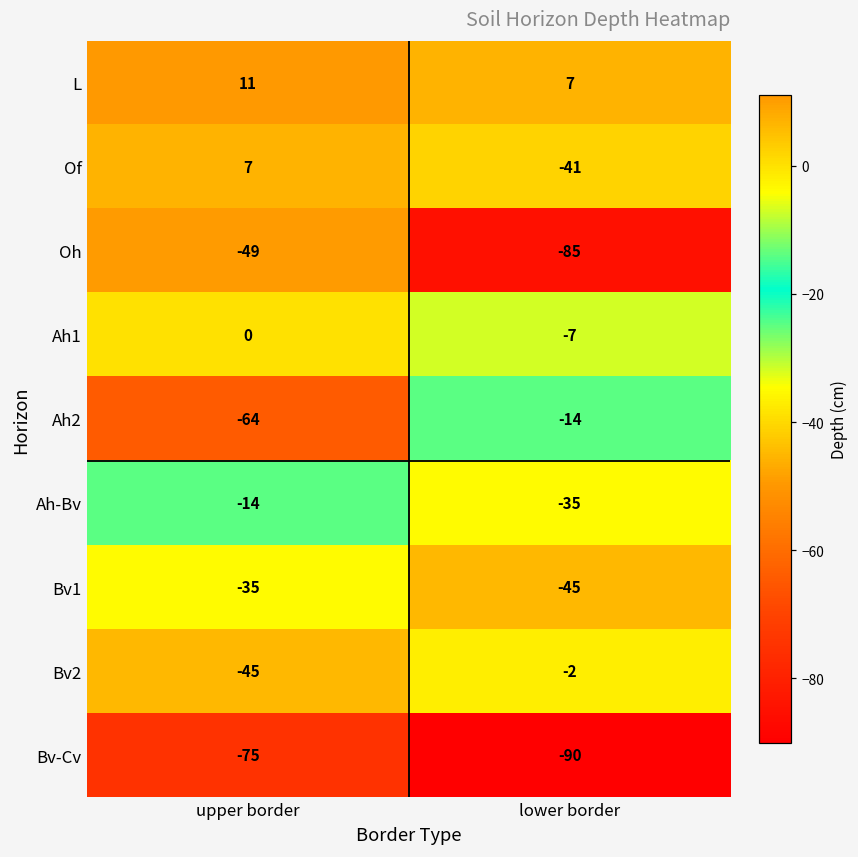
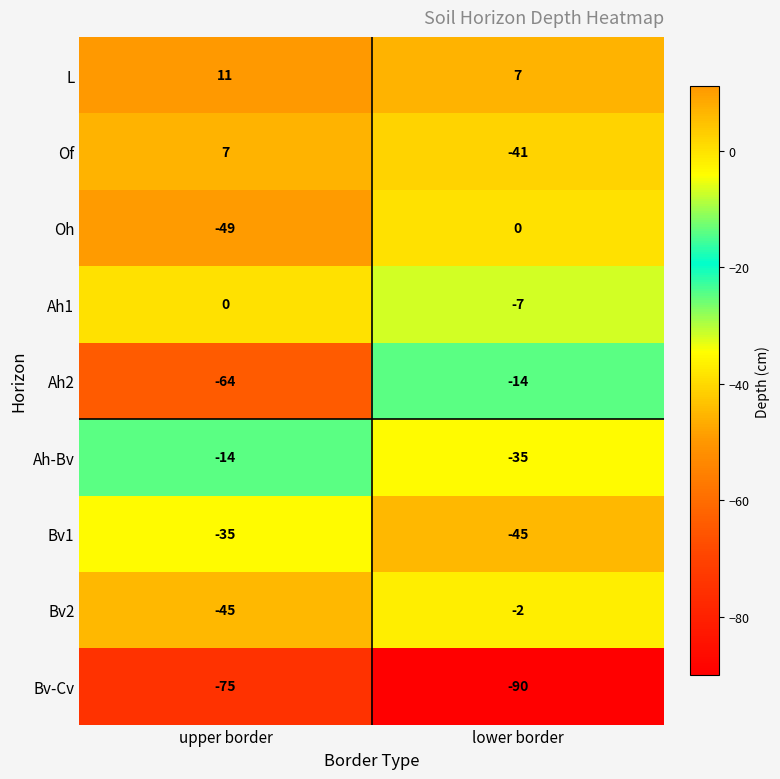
  {
    "L": {
      "upper border": 11,
      "lower border": 7
    },
    "Of": {
      "upper border": 7,
      "lower border": -41
    },
    "Oh": {
      "upper border": -49,
-     "lower border": -85
+     "lower border": 0
    },
    "Ah1": {
      "upper border": 0,
      "lower border": -7
    },
    "Ah2": {
      "upper border": -64,
      "lower border": -14
    },
    "Ah-Bv": {
      "upper border": -14,
      "lower border": -35
    },
    "Bv1": {
      "upper border": -35,
      "lower border": -45
    },
    "Bv2": {
      "upper border": -45,
      "lower border": -2
    },
    "Bv-Cv": {
      "upper border": -75,
      "lower border": -90
    }
  }
